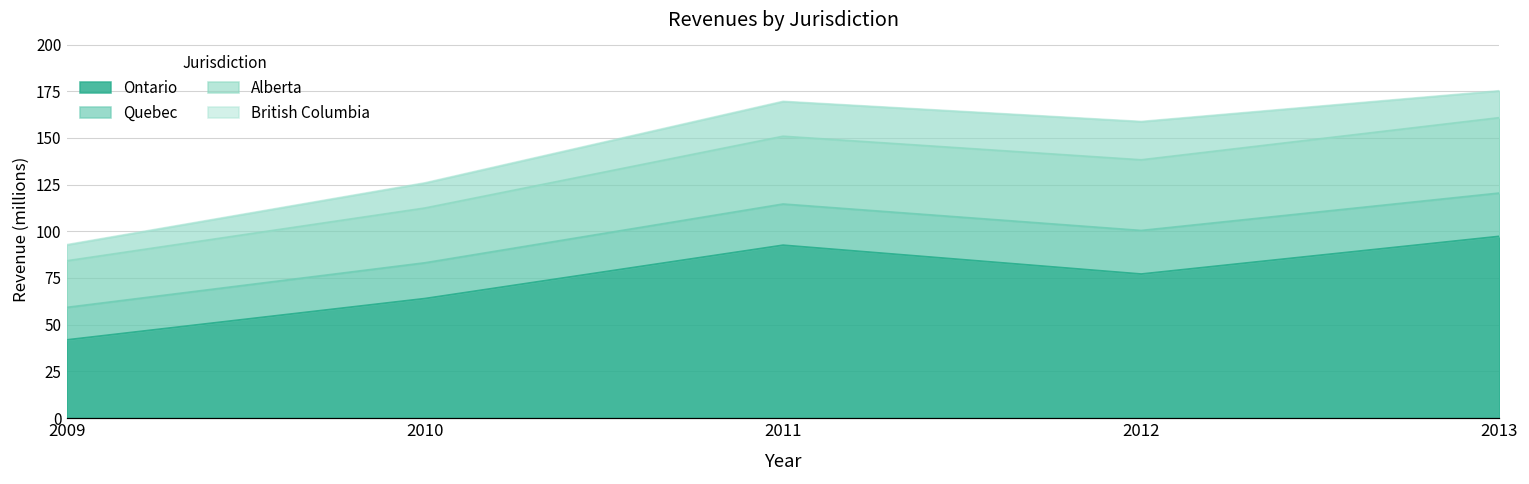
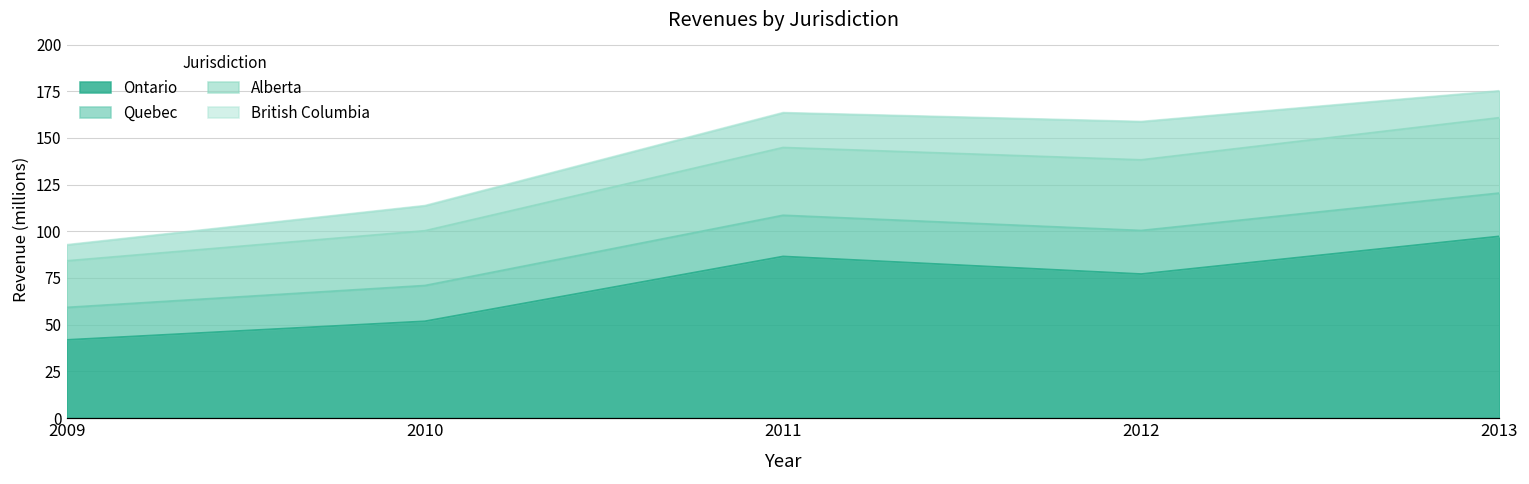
  {
    "Ontario": {
      "2009": 42,
-     "2010": 64,
-     "2011": 93,
+     "2010": 52,
+     "2011": 87,
      "2012": 77,
      "2013": 97
    }
  }
